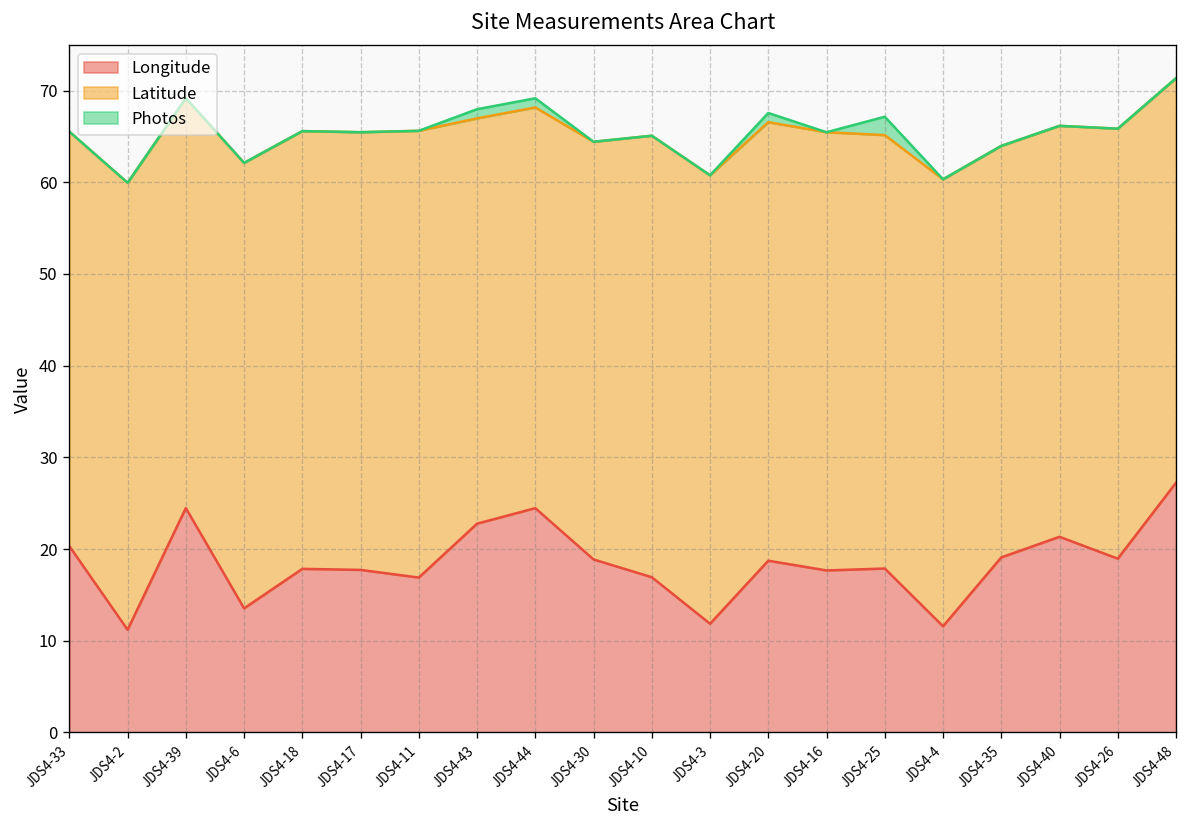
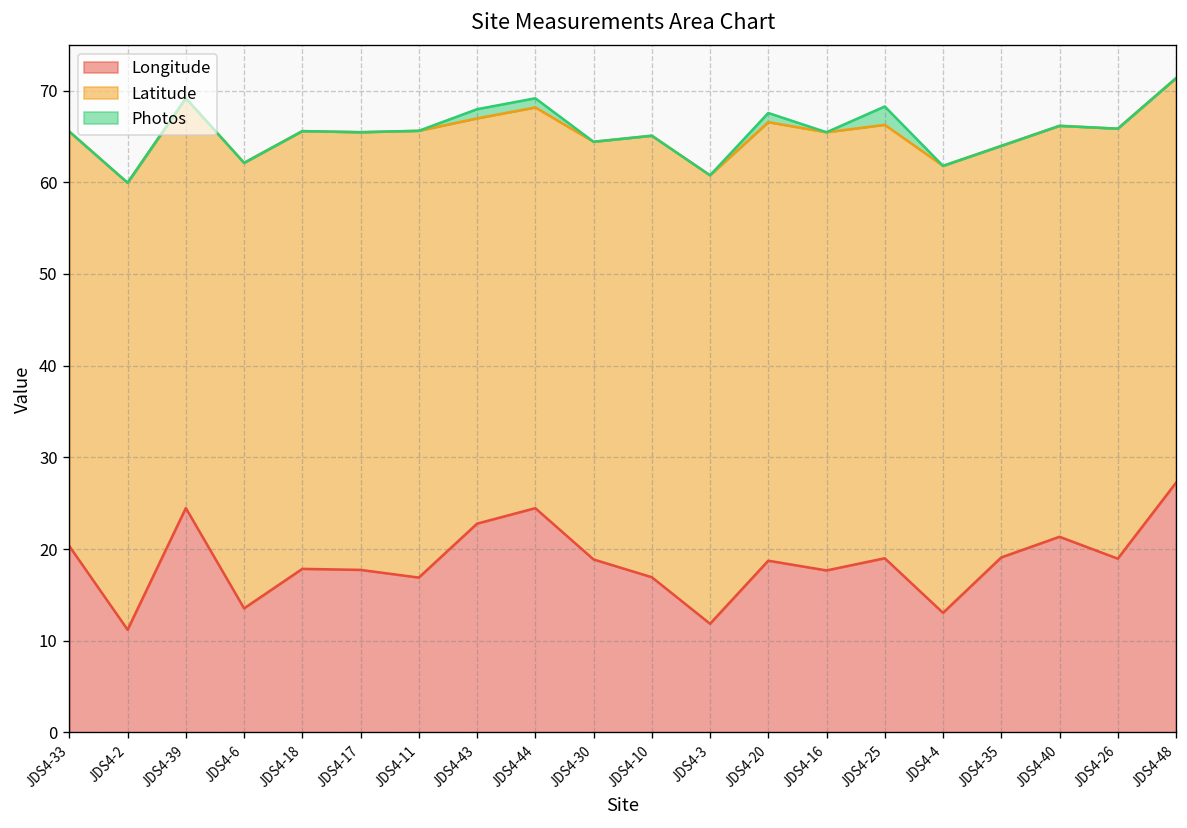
  {
    "Longitude": {
      "JDS4-33": 20,
      "JDS4-2": 11,
      "JDS4-39": 24,
      "JDS4-6": 14,
      "JDS4-18": 18,
      "JDS4-17": 18,
      "JDS4-11": 17,
      "JDS4-43": 23,
      "JDS4-44": 24,
      "JDS4-30": 19,
      "JDS4-10": 17,
      "JDS4-3": 12,
      "JDS4-20": 19,
      "JDS4-16": 18,
-     "JDS4-25": 18,
-     "JDS4-4": 12,
+     "JDS4-25": 19,
+     "JDS4-4": 13,
      "JDS4-35": 19,
      "JDS4-40": 21,
      "JDS4-26": 19,
      "JDS4-48": 27
    },
    "Latitude": {
      "JDS4-43": 44,
      "JDS4-44": 44,
      "JDS4-20": 48,
      "JDS4-25": 47
    },
    "Photos": {
      "JDS4-43": 1,
      "JDS4-44": 1,
      "JDS4-20": 1,
      "JDS4-25": 2
    }
  }
